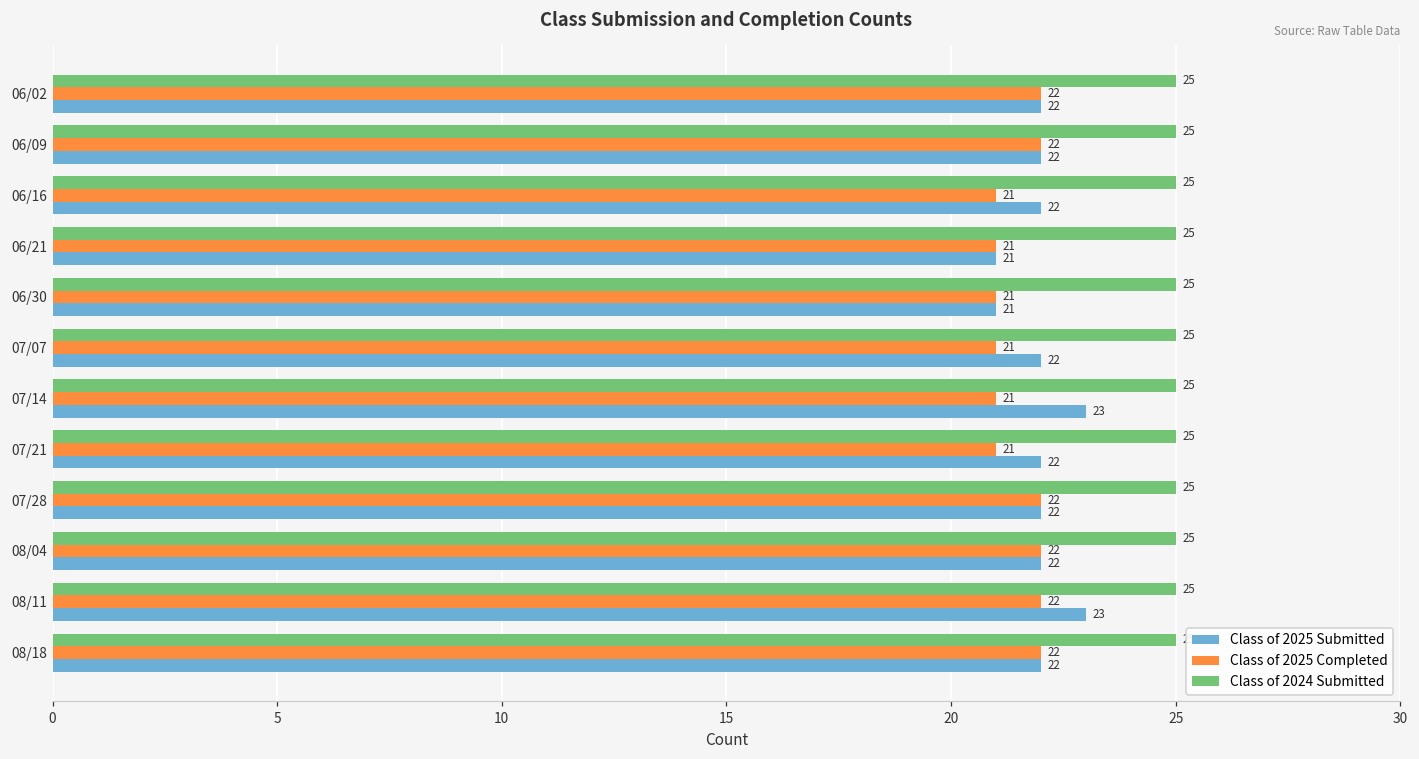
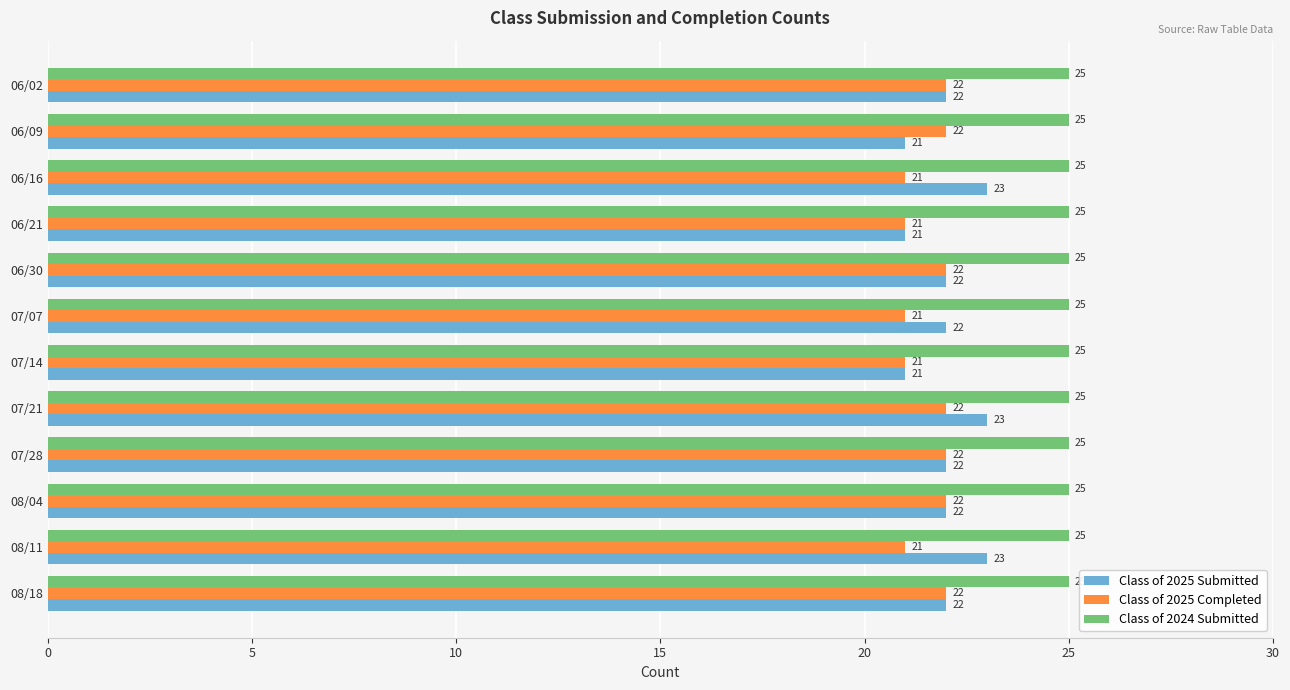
  {
    "Class of 2025 Submitted": {
      "06/02": 22,
-     "06/09": 22,
-     "06/16": 22,
+     "06/09": 21,
+     "06/16": 23,
      "06/21": 21,
-     "06/30": 21,
+     "06/30": 22,
      "07/07": 22,
-     "07/14": 23,
-     "07/21": 22,
+     "07/14": 21,
+     "07/21": 23,
      "07/28": 22,
      "08/04": 22,
      "08/11": 23,
      "08/18": 22
    },
    "Class of 2025 Completed": {
      "06/02": 22,
      "06/09": 22,
      "06/16": 21,
      "06/21": 21,
-     "06/30": 21,
+     "06/30": 22,
      "07/07": 21,
      "07/14": 21,
-     "07/21": 21,
+     "07/21": 22,
      "07/28": 22,
      "08/04": 22,
-     "08/11": 22,
+     "08/11": 21,
      "08/18": 22
    },
    "Class of 2024 Submitted": {
      "06/02": 25,
      "06/09": 25,
      "06/16": 25,
      "06/21": 25,
      "06/30": 25,
      "07/07": 25,
      "07/14": 25,
      "07/21": 25,
      "07/28": 25,
      "08/04": 25,
      "08/11": 25
    }
  }
